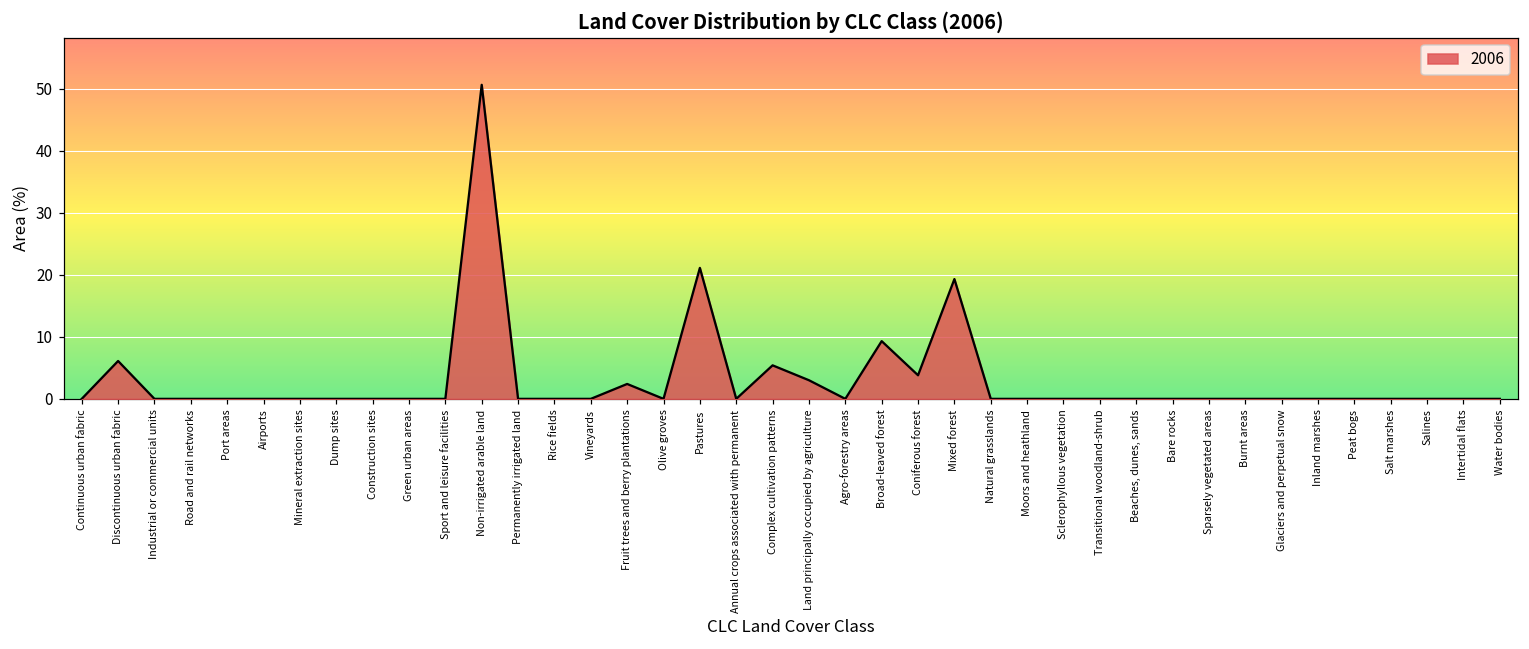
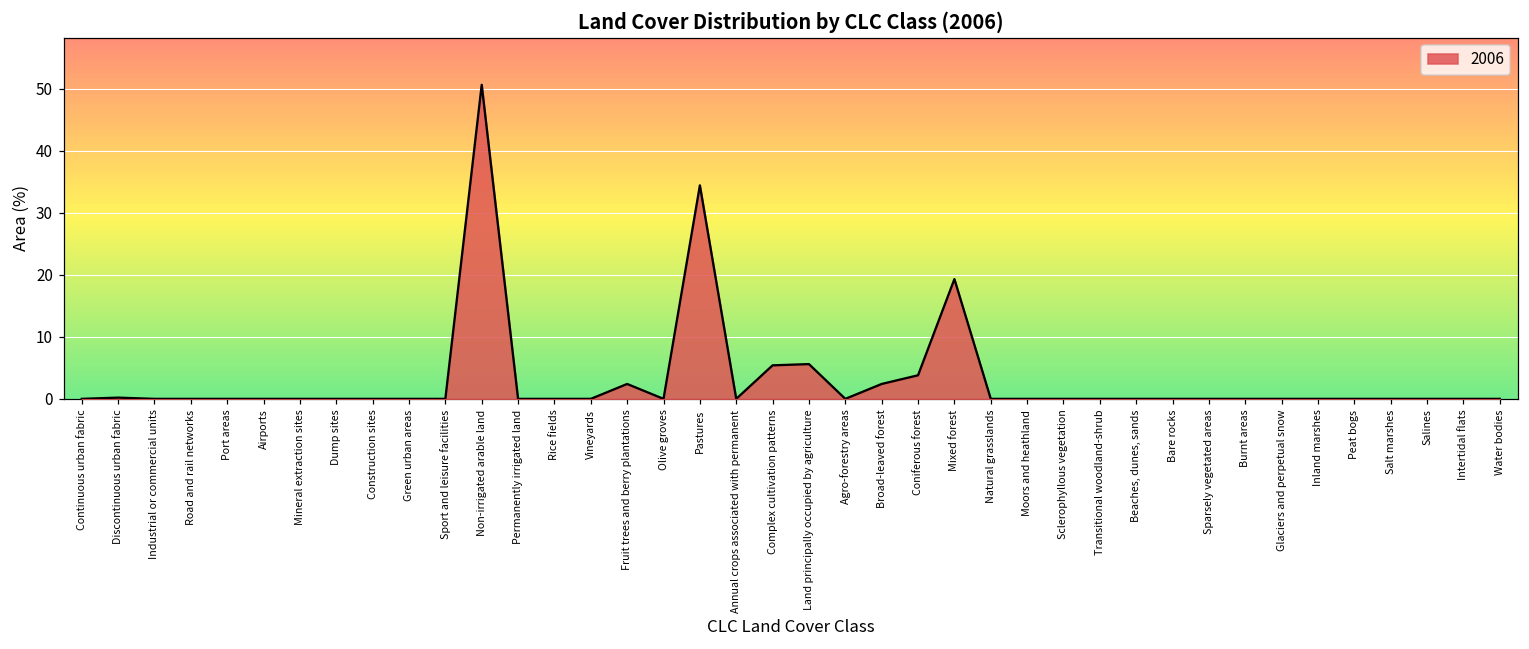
  {
    "Continuous urban fabric": 0,
-   "Discontinuous urban fabric": 6,
+   "Discontinuous urban fabric": 0,
    "Industrial or commercial units": 0,
    "Road and rail networks": 0,
    "Port areas": 0,
    "Airports": 0,
    "Mineral extraction sites": 0,
    "Dump sites": 0,
    "Construction sites": 0,
    "Green urban areas": 0,
    "Sport and leisure facilities": 0,
    "Non-irrigated arable land": 51,
    "Permanently irrigated land": 0,
    "Rice fields": 0,
    "Vineyards": 0,
    "Fruit trees and berry plantations": 2,
    "Olive groves": 0,
-   "Pastures": 21,
+   "Pastures": 34,
    "Annual crops associated with permanent": 0,
    "Complex cultivation patterns": 5,
-   "Land principally occupied by agriculture": 3,
+   "Land principally occupied by agriculture": 6,
    "Agro-forestry areas": 0,
-   "Broad-leaved forest": 9,
+   "Broad-leaved forest": 2,
    "Coniferous forest": 4,
    "Mixed forest": 19,
    "Natural grasslands": 0,
    "Moors and heathland": 0,
    "Sclerophyllous vegetation": 0,
    "Transitional woodland-shrub": 0,
    "Beaches, dunes, sands": 0,
    "Bare rocks": 0,
    "Sparsely vegetated areas": 0,
    "Burnt areas": 0,
    "Glaciers and perpetual snow": 0,
    "Inland marshes": 0,
    "Peat bogs": 0,
    "Salt marshes": 0,
    "Salines": 0,
    "Intertidal flats": 0,
    "Water bodies": 0
  }
